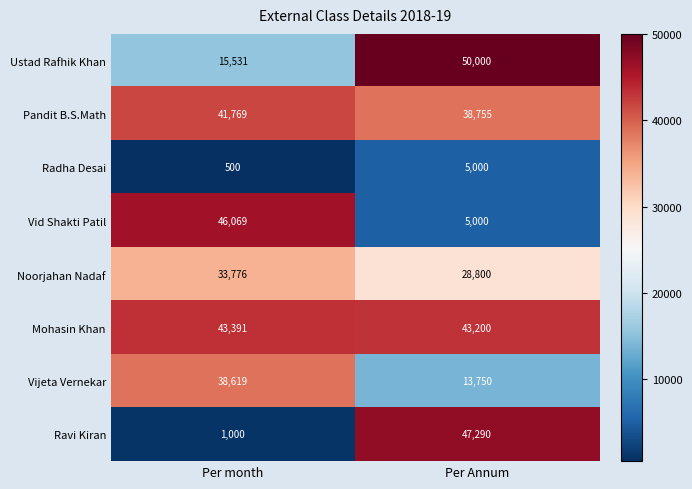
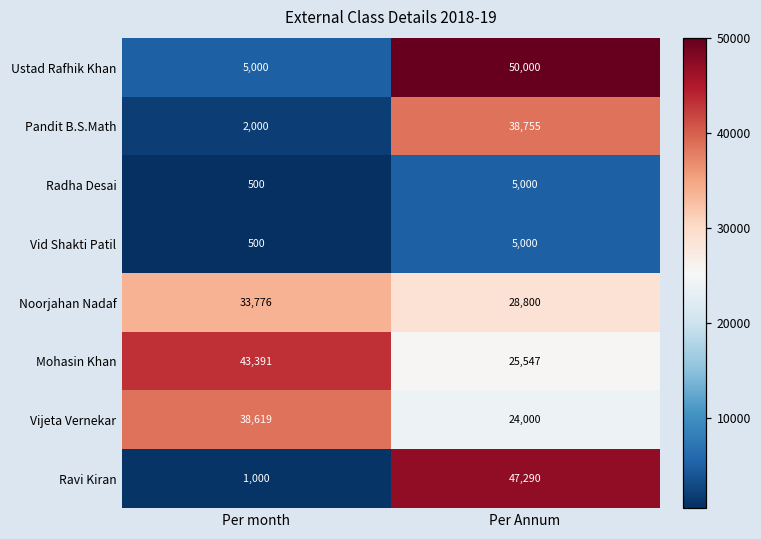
  {
    "Ustad Rafhik Khan": {
-     "Per month": "15,531",
+     "Per month": "5,000",
      "Per Annum": "50,000"
    },
    "Pandit B.S.Math": {
-     "Per month": "41,769",
+     "Per month": "2,000",
      "Per Annum": "38,755"
    },
    "Radha Desai": {
      "Per month": "500",
      "Per Annum": "5,000"
    },
    "Vid Shakti Patil": {
-     "Per month": "46,069",
+     "Per month": "500",
      "Per Annum": "5,000"
    },
    "Noorjahan Nadaf": {
      "Per month": "33,776",
      "Per Annum": "28,800"
    },
    "Mohasin Khan": {
      "Per month": "43,391",
-     "Per Annum": "43,200"
+     "Per Annum": "25,547"
    },
    "Vijeta Vernekar": {
      "Per month": "38,619",
-     "Per Annum": "13,750"
+     "Per Annum": "24,000"
    },
    "Ravi Kiran": {
      "Per month": "1,000",
      "Per Annum": "47,290"
    }
  }
